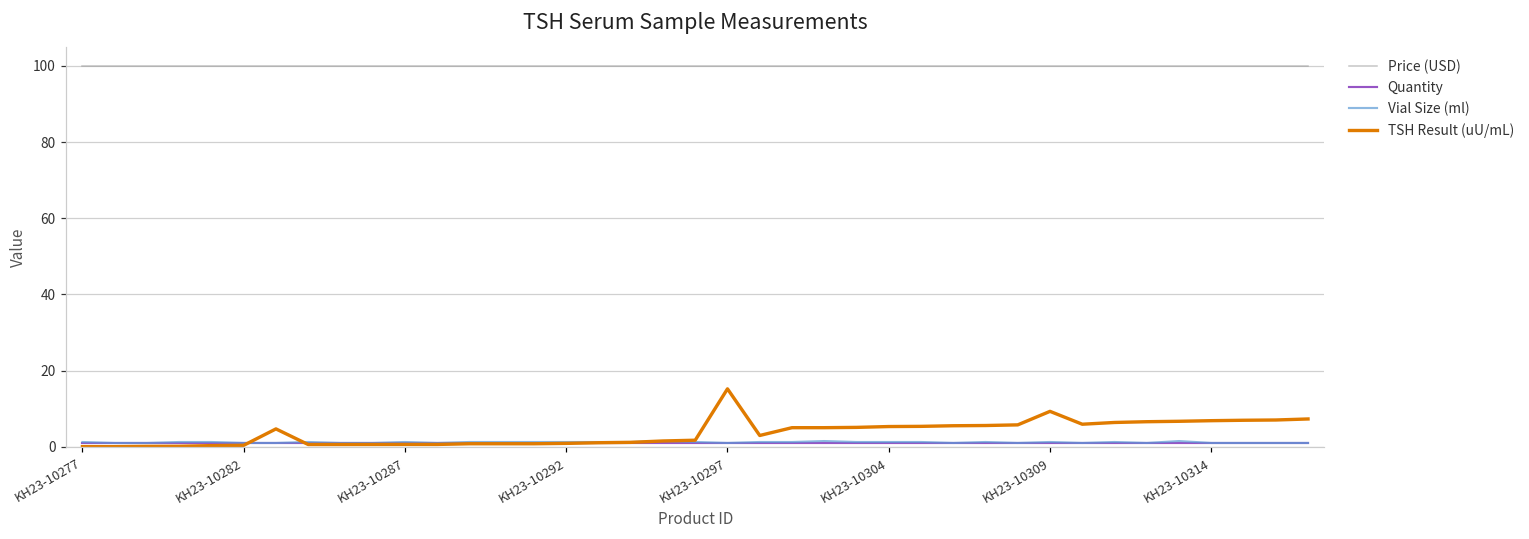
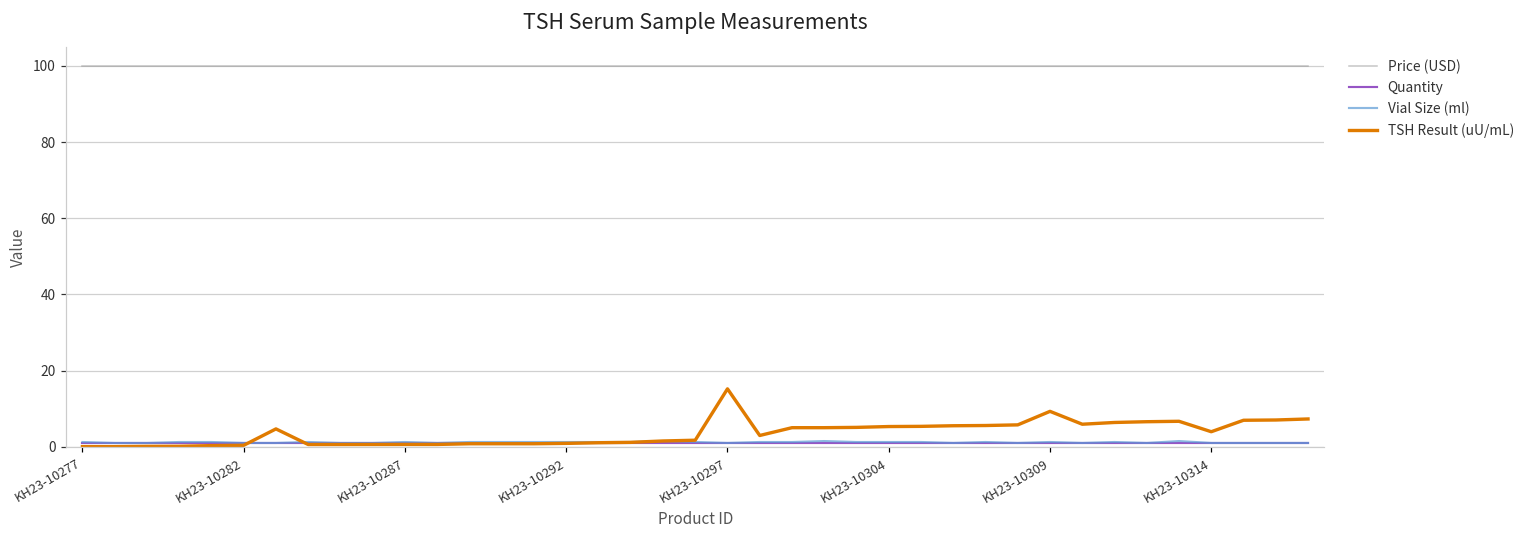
  {
    "Price (USD)": {
      "KH23-10277": 100,
      "KH23-10282": 100,
      "KH23-10287": 100,
      "KH23-10292": 100,
      "KH23-10297": 100,
      "KH23-10304": 100,
      "KH23-10309": 100,
      "KH23-10314": 100
    },
    "TSH Result (uU/mL)": {
      "KH23-10277": 0,
      "KH23-10297": 15,
      "KH23-10304": 5,
      "KH23-10309": 9,
-     "KH23-10314": 7
+     "KH23-10314": 4
    }
  }
